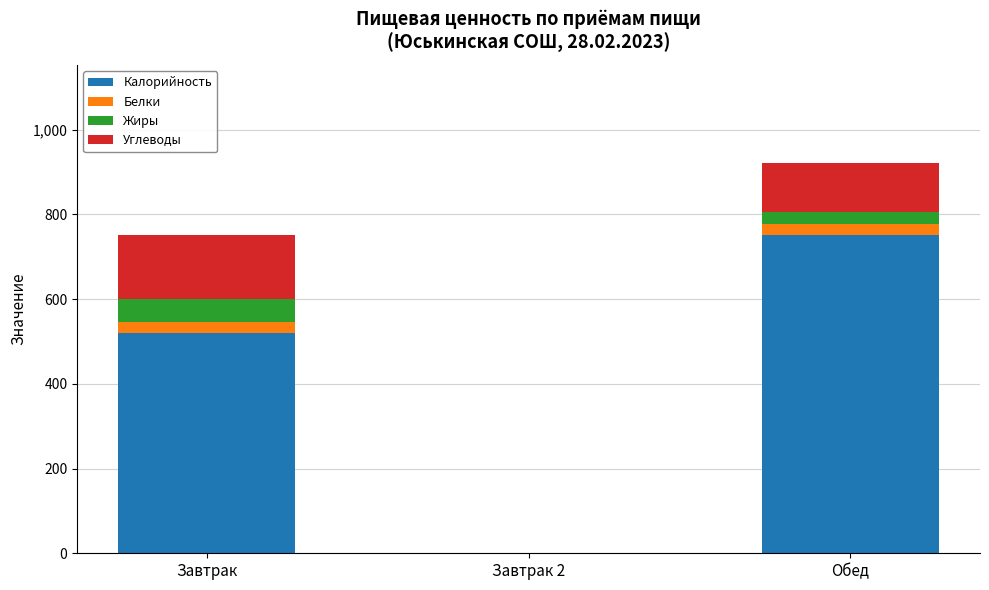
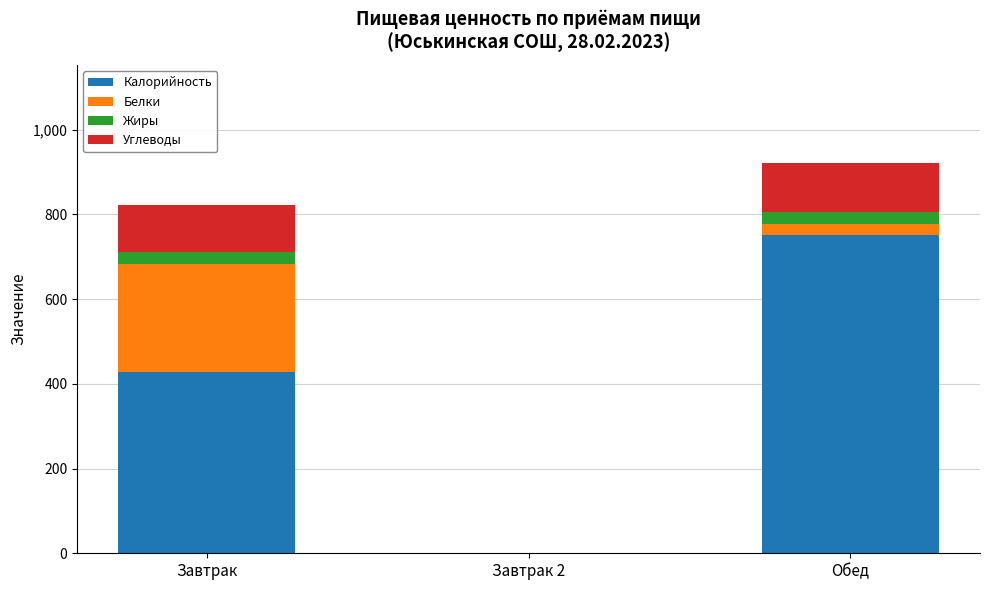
  {
    "Калорийность": {
-     "Завтрак": 520,
+     "Завтрак": 430,
      "Завтрак 2": 0,
      "Обед": 750
    },
    "Белки": {
-     "Завтрак": 30,
+     "Завтрак": 260,
      "Завтрак 2": 0,
      "Обед": 30
    },
    "Жиры": {
-     "Завтрак": 50,
+     "Завтрак": 30,
      "Завтрак 2": 0,
      "Обед": 30
    },
    "Углеводы": {
-     "Завтрак": 150,
+     "Завтрак": 110,
      "Завтрак 2": 0,
      "Обед": 120
    }
  }
